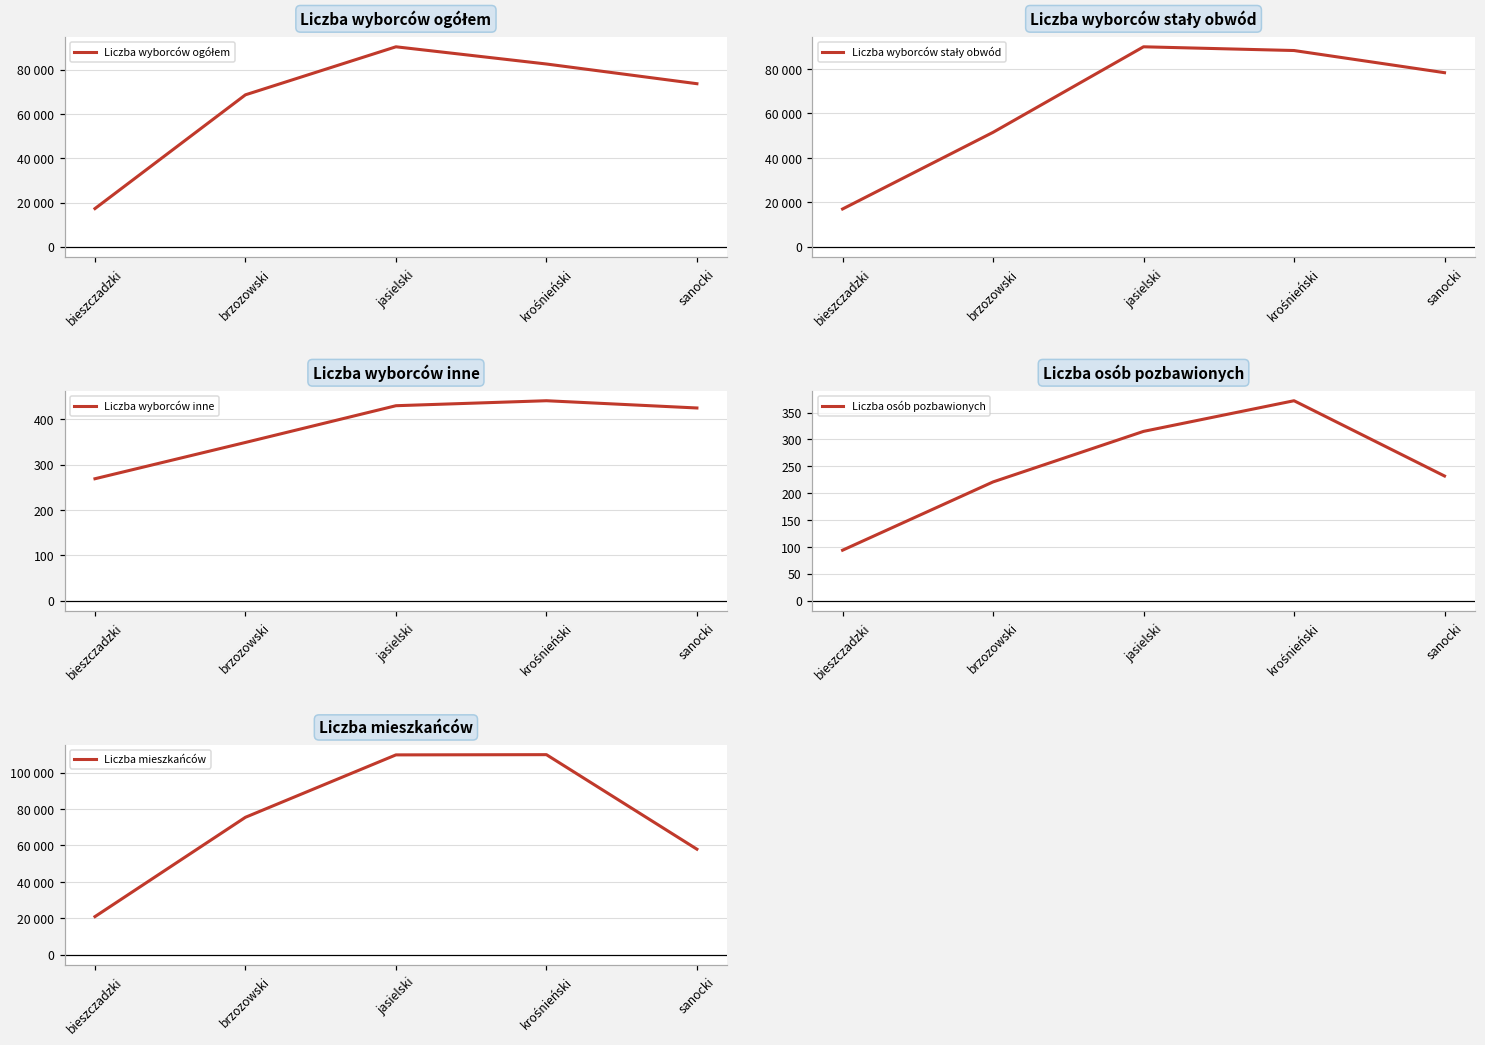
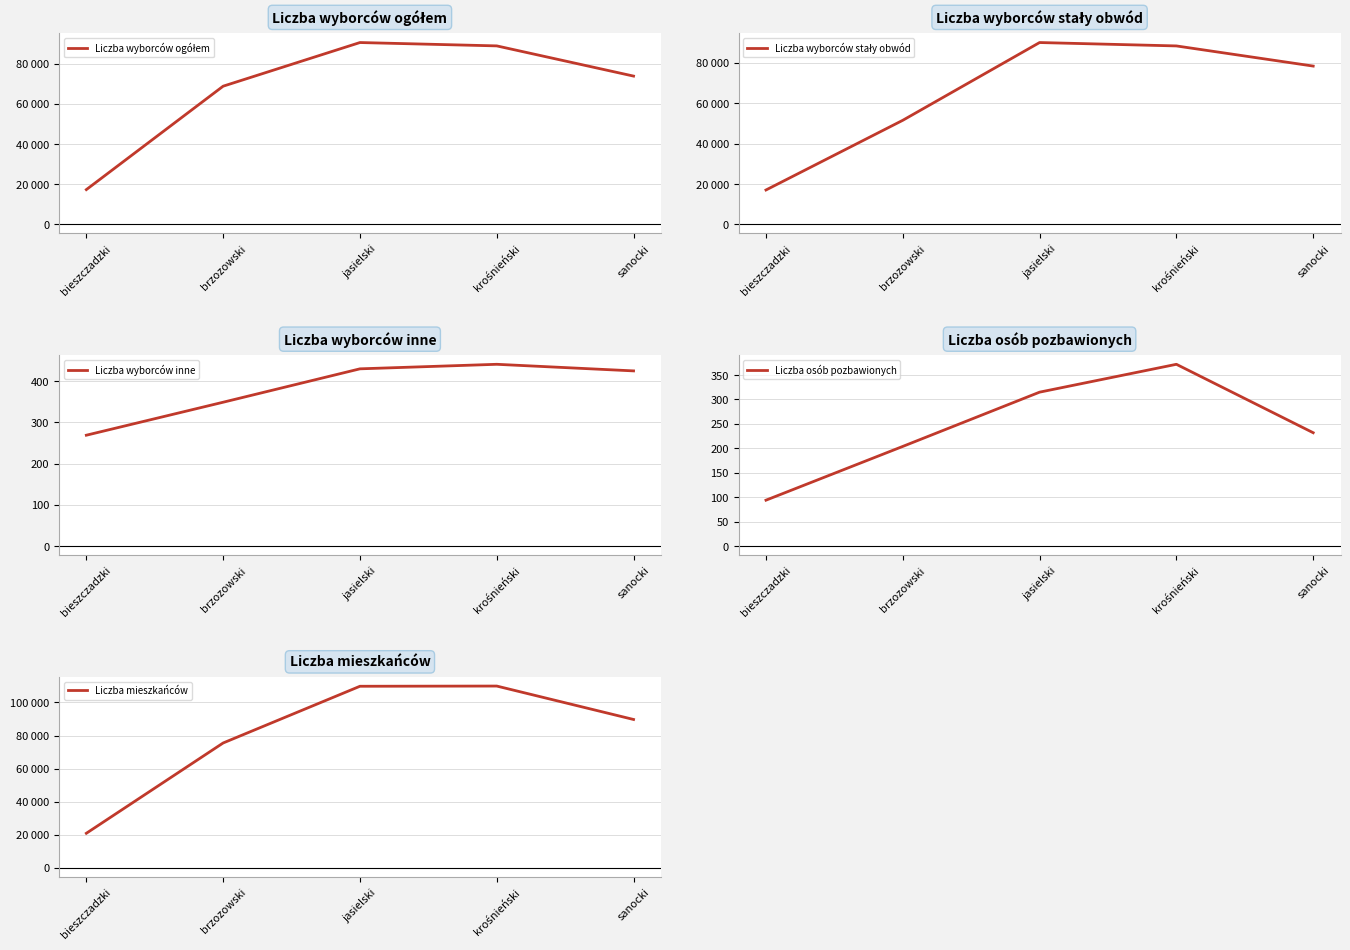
  {
    "Liczba wyborców ogółem": {
      "bieszczadzki": 17000,
      "brzozowski": 69000,
      "jasielski": 90000,
-     "krośnieński": 83000,
+     "krośnieński": 89000,
      "sanocki": 74000
    },
    "Liczba wyborców stały obwód": {
      "bieszczadzki": 17000,
      "brzozowski": 52000,
      "jasielski": 90000,
      "krośnieński": 88000,
      "sanocki": 78000
    },
    "Liczba wyborców inne": {
      "bieszczadzki": 270,
      "brzozowski": 350,
      "jasielski": 430,
      "krośnieński": 440,
      "sanocki": 430
    },
    "Liczba osób pozbawionych": {
      "bieszczadzki": 90,
-     "brzozowski": 220,
+     "brzozowski": 200,
      "jasielski": 320,
      "krośnieński": 370,
      "sanocki": 230
    },
    "Liczba mieszkańców": {
      "bieszczadzki": 21000,
      "brzozowski": 76000,
      "jasielski": 110000,
      "krośnieński": 110000,
-     "sanocki": 58000
+     "sanocki": 90000
    }
  }
